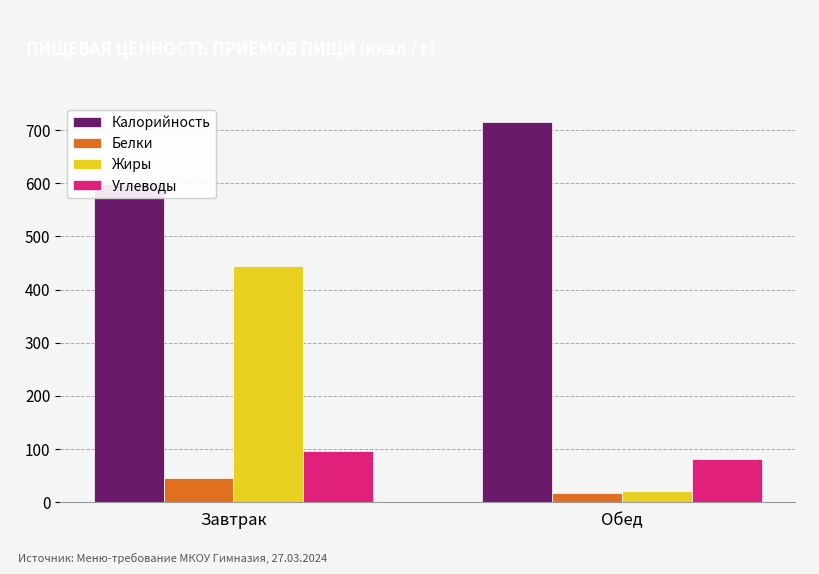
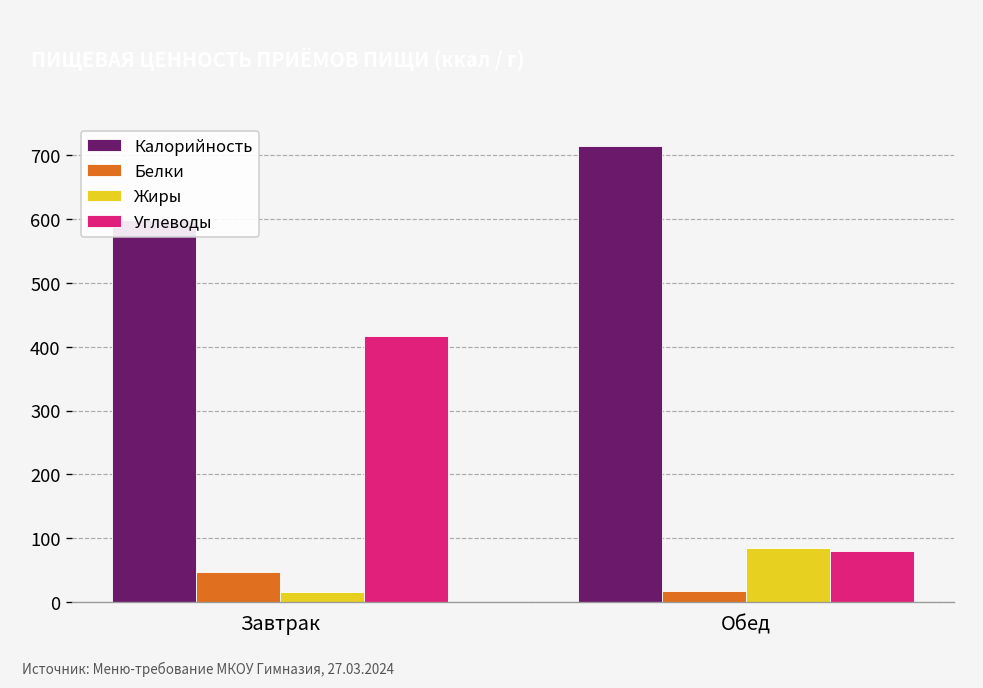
  {
    "Калорийность": {
      "Обед": 720
    },
    "Белки": {
      "Завтрак": 50,
      "Обед": 20
    },
    "Жиры": {
-     "Завтрак": 440,
-     "Обед": 20
+     "Завтрак": 20,
+     "Обед": 80
    },
    "Углеводы": {
-     "Завтрак": 100,
+     "Завтрак": 420,
      "Обед": 80
    }
  }
